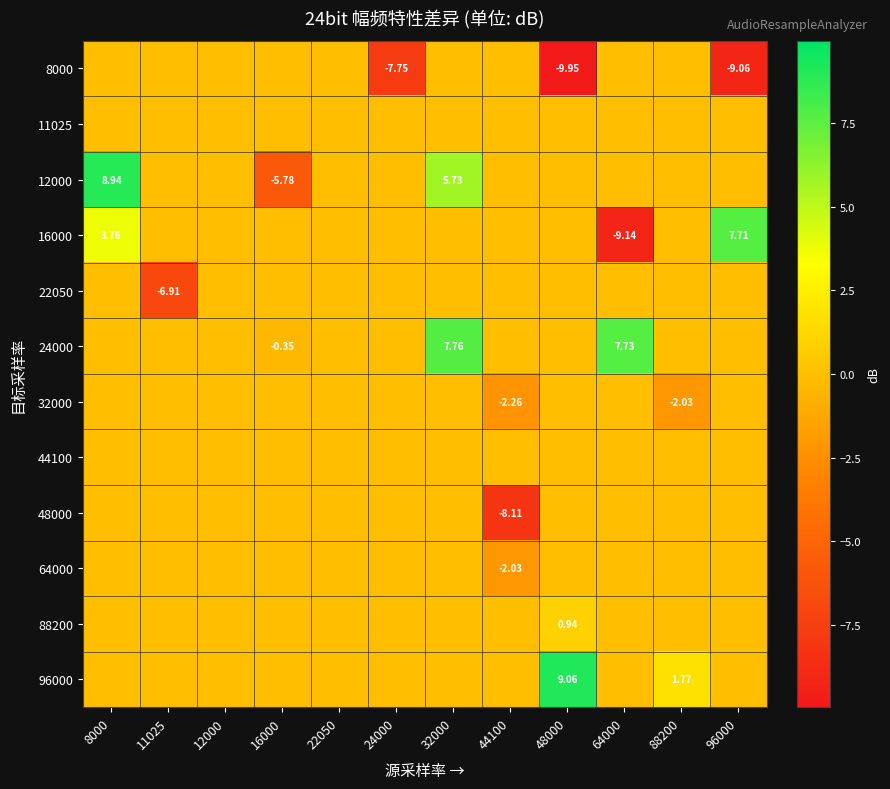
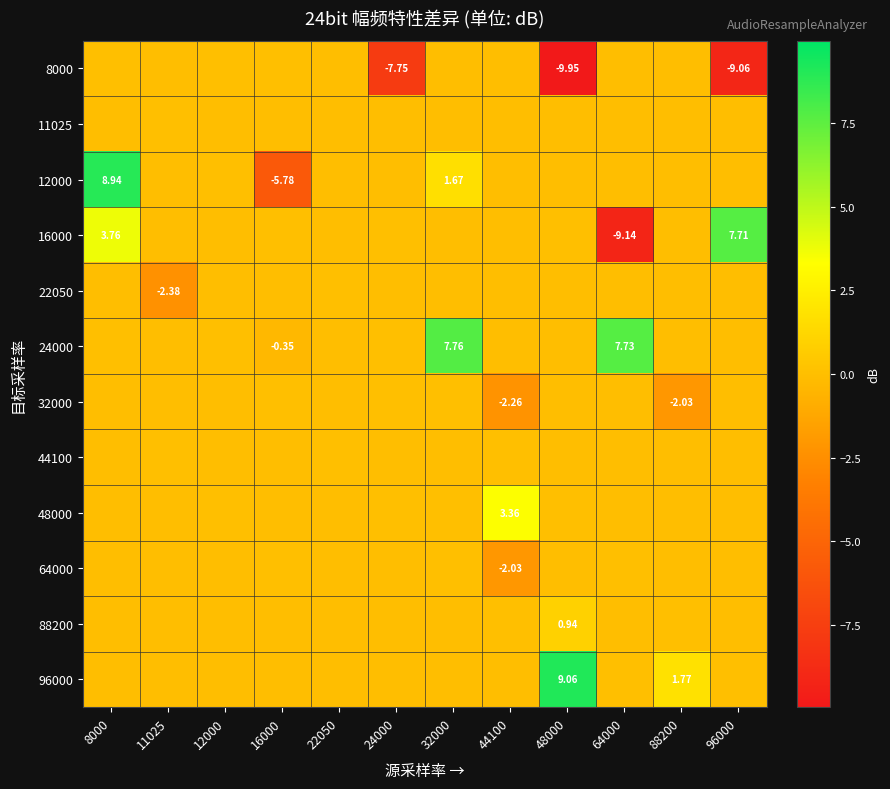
  {
    "8000": {
      "24000": -7.75,
      "48000": -9.95,
      "96000": -9.06
    },
    "12000": {
      "8000": 8.94,
      "16000": -5.78,
-     "32000": 5.73
+     "32000": 1.67
    },
    "16000": {
      "8000": 3.76,
      "64000": -9.14,
      "96000": 7.71
    },
    "22050": {
-     "11025": -6.91
+     "11025": -2.38
    },
    "24000": {
      "16000": -0.35,
      "32000": 7.76,
      "64000": 7.73
    },
    "32000": {
      "44100": -2.26,
      "88200": -2.03
    },
    "48000": {
-     "44100": -8.11
+     "44100": 3.36
    },
    "64000": {
      "44100": -2.03
    },
    "88200": {
      "48000": 0.94
    },
    "96000": {
      "48000": 9.06,
      "88200": 1.77
    }
  }
